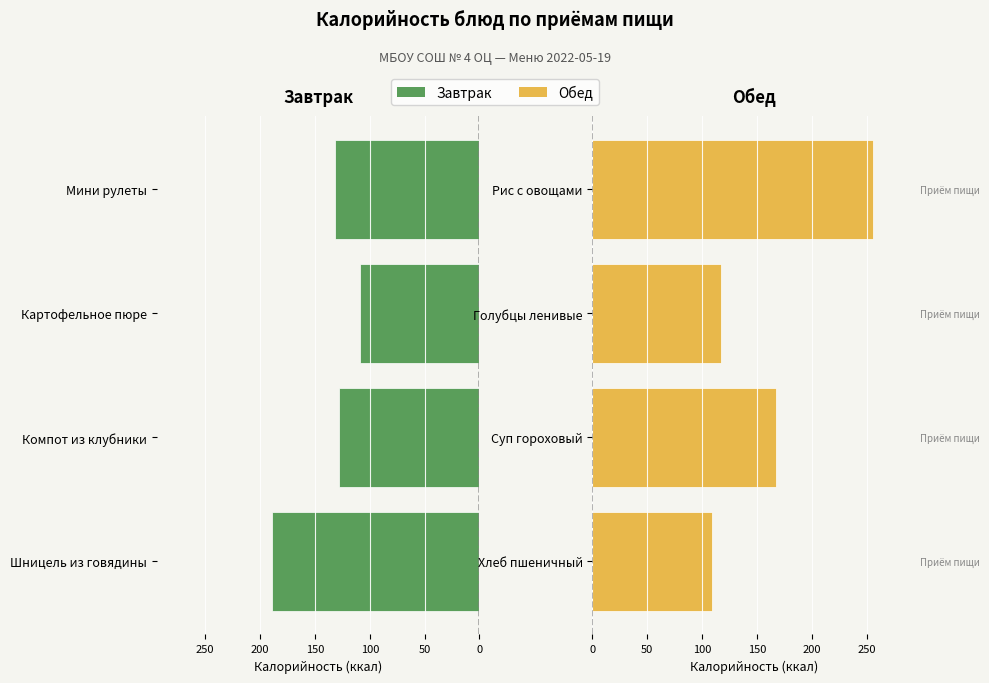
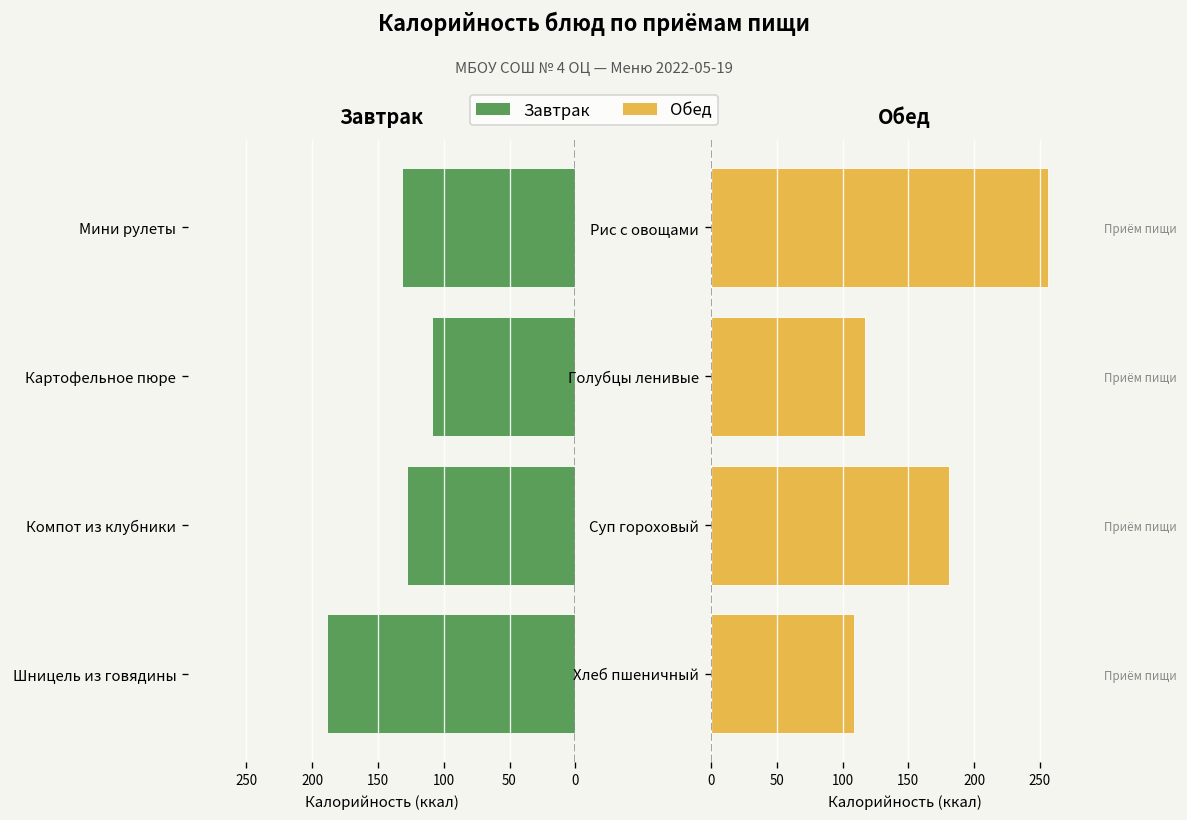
  {
    "Обед": {
      "Рис с овощами": 256,
      "Голубцы ленивые": 117,
-     "Суп гороховый": 167,
+     "Суп гороховый": 181,
      "Хлеб пшеничный": 109
    }
  }
